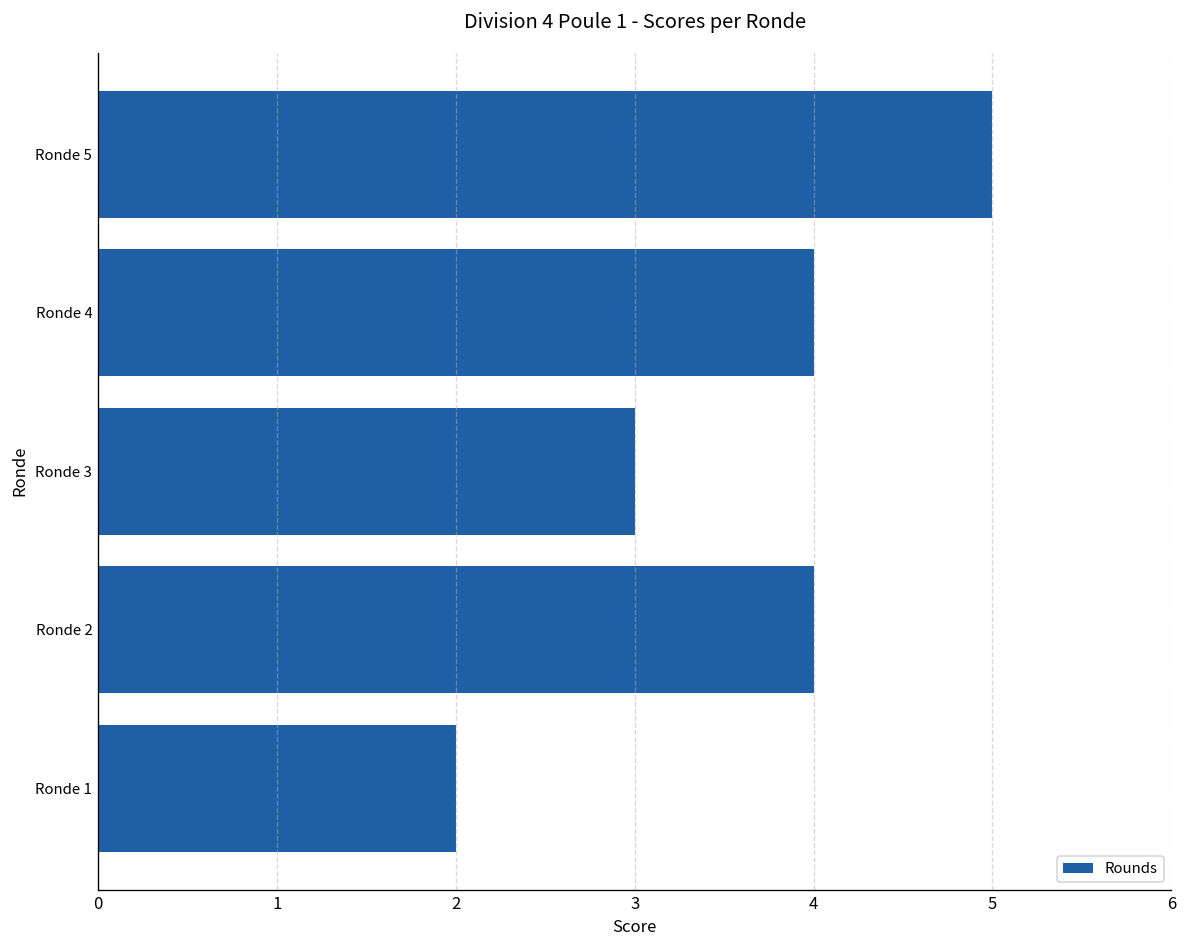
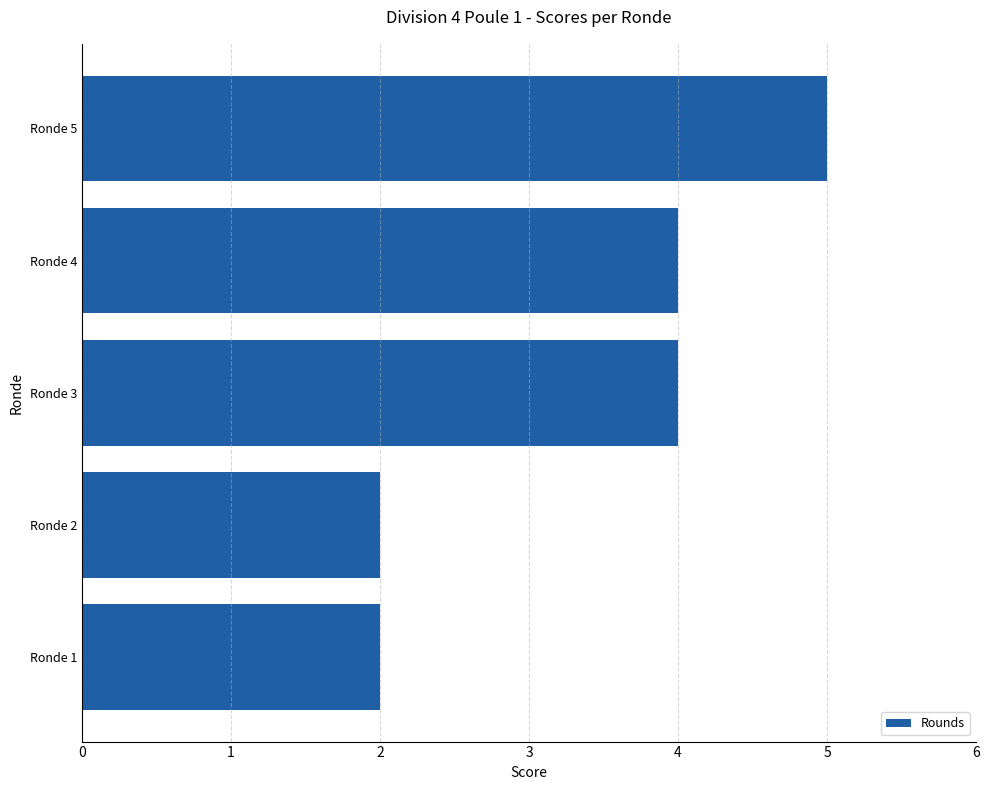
  {
    "Ronde 5": 5,
    "Ronde 4": 4,
-   "Ronde 3": 3,
-   "Ronde 2": 4,
+   "Ronde 3": 4,
+   "Ronde 2": 2,
    "Ronde 1": 2
  }
